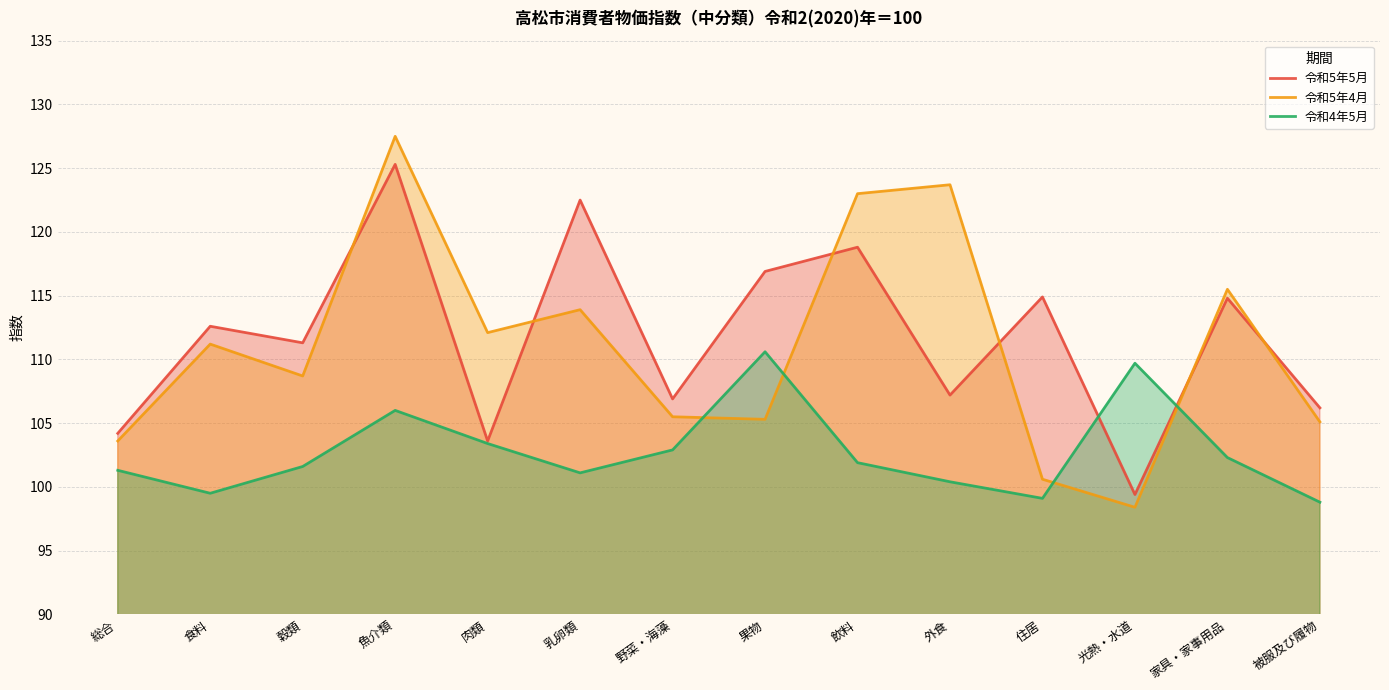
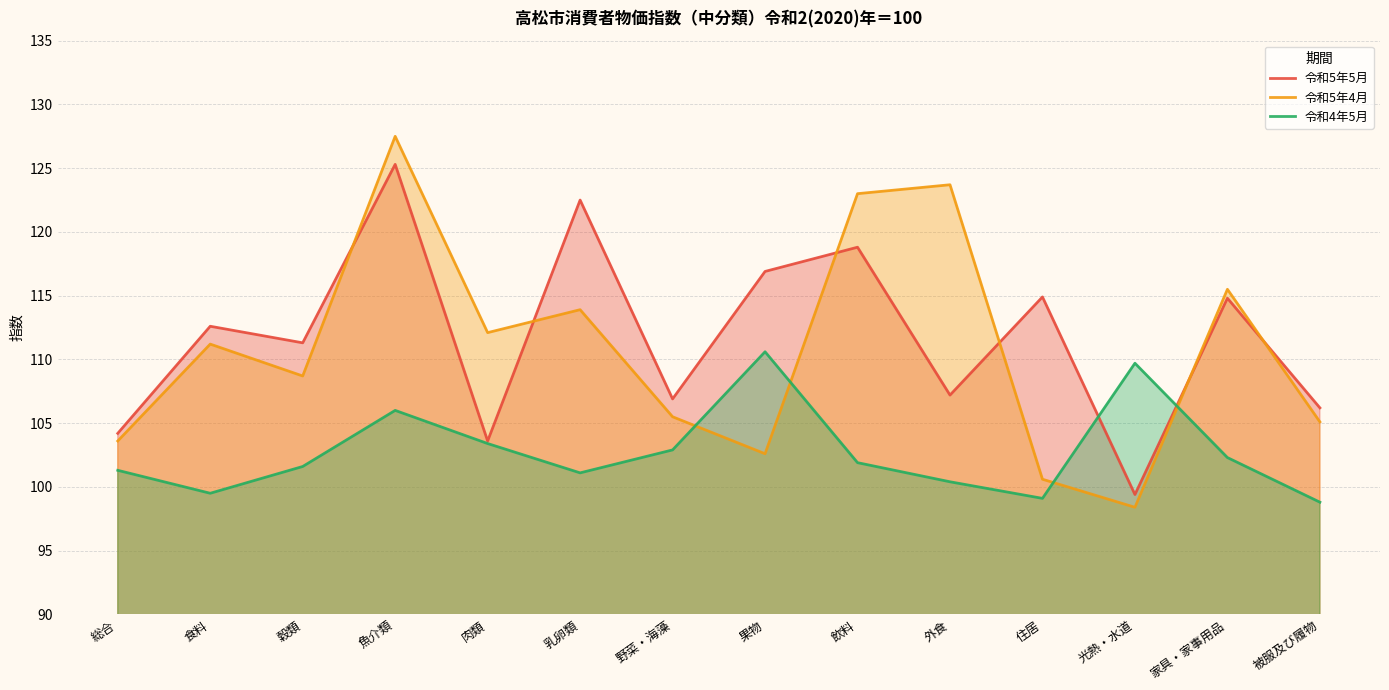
  {
    "令和5年5月": {
      "総合": 104.2,
      "食料": 112.6,
      "穀類": 111.3,
      "魚介類": 125.3,
      "乳卵類": 122.5,
      "野菜・海藻": 106.9,
      "果物": 116.9,
      "飲料": 118.8,
      "外食": 107.2,
      "住居": 114.9,
      "光熱・水道": 99.4,
      "家具・家事用品": 114.8,
      "被服及び履物": 106.2
    },
    "令和5年4月": {
      "総合": 103.6,
      "食料": 111.2,
      "穀類": 108.7,
      "魚介類": 127.5,
      "肉類": 112.1,
      "乳卵類": 113.9,
      "野菜・海藻": 105.5,
-     "果物": 105.3,
+     "果物": 102.6,
      "飲料": 123.0,
      "外食": 123.7,
      "住居": 100.6,
      "光熱・水道": 98.4,
      "家具・家事用品": 115.5,
      "被服及び履物": 105.1
    },
    "令和4年5月": {
      "総合": 101.3,
      "食料": 99.5,
      "穀類": 101.6,
      "魚介類": 106.0,
      "乳卵類": 101.1,
      "野菜・海藻": 102.9,
      "果物": 110.6,
      "飲料": 101.9,
      "外食": 100.4,
      "住居": 99.1,
      "光熱・水道": 109.7,
      "家具・家事用品": 102.3,
      "被服及び履物": 98.8
    }
  }
